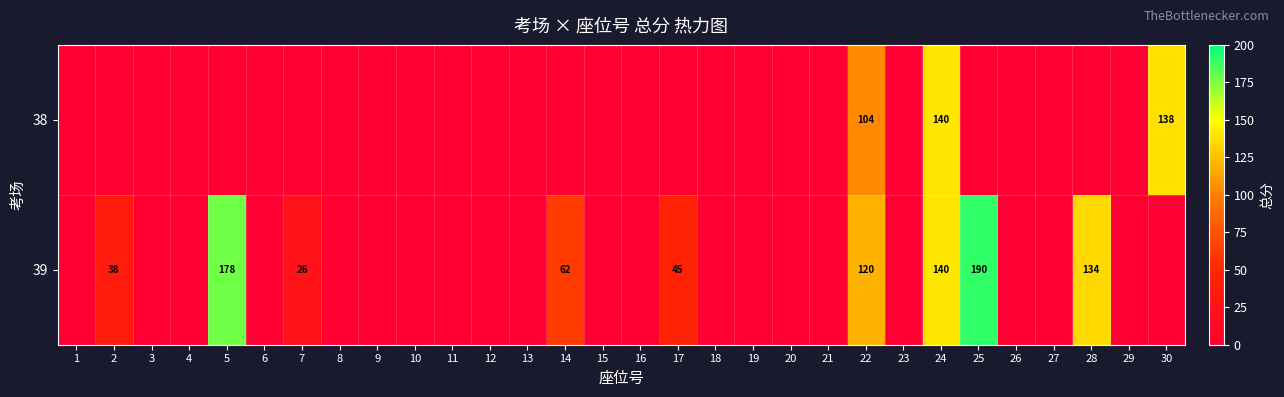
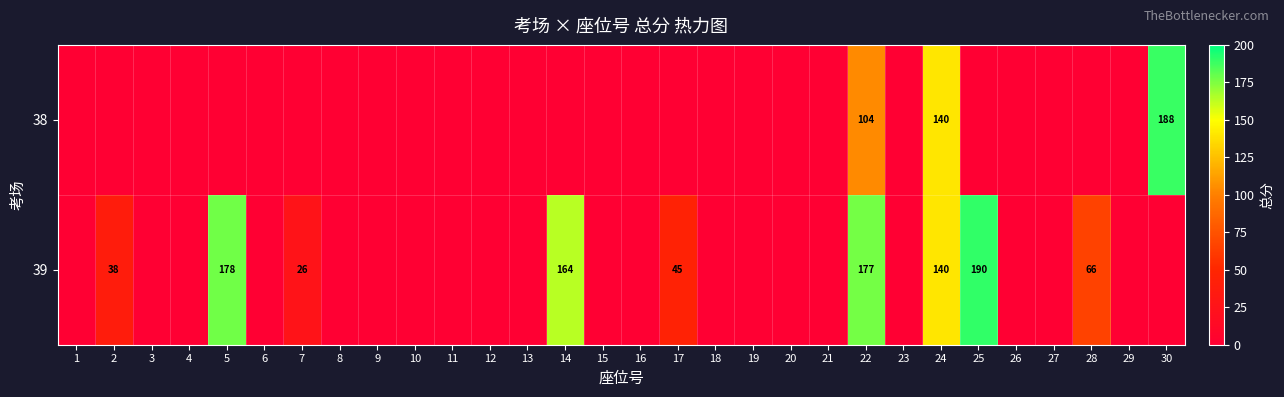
  {
    "38": {
      "22": 104,
      "24": 140,
-     "30": 138
+     "30": 188
    },
    "39": {
      "2": 38,
      "5": 178,
      "7": 26,
-     "14": 62,
+     "14": 164,
      "17": 45,
-     "22": 120,
+     "22": 177,
      "24": 140,
      "25": 190,
-     "28": 134
+     "28": 66
    }
  }
